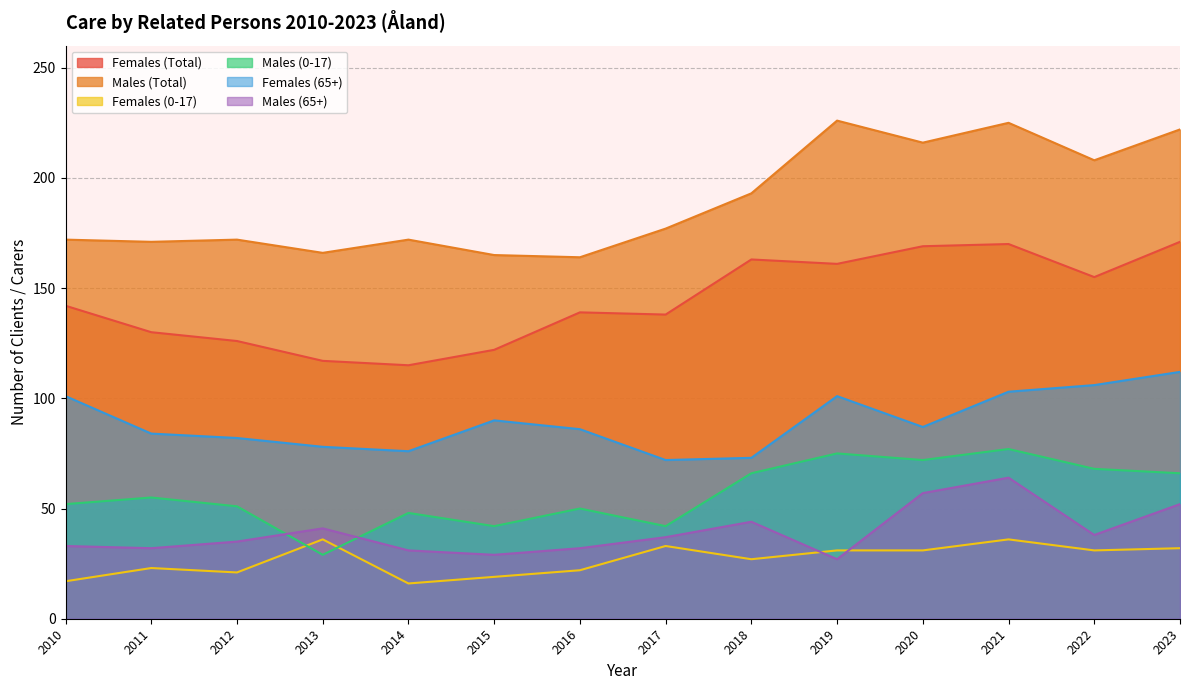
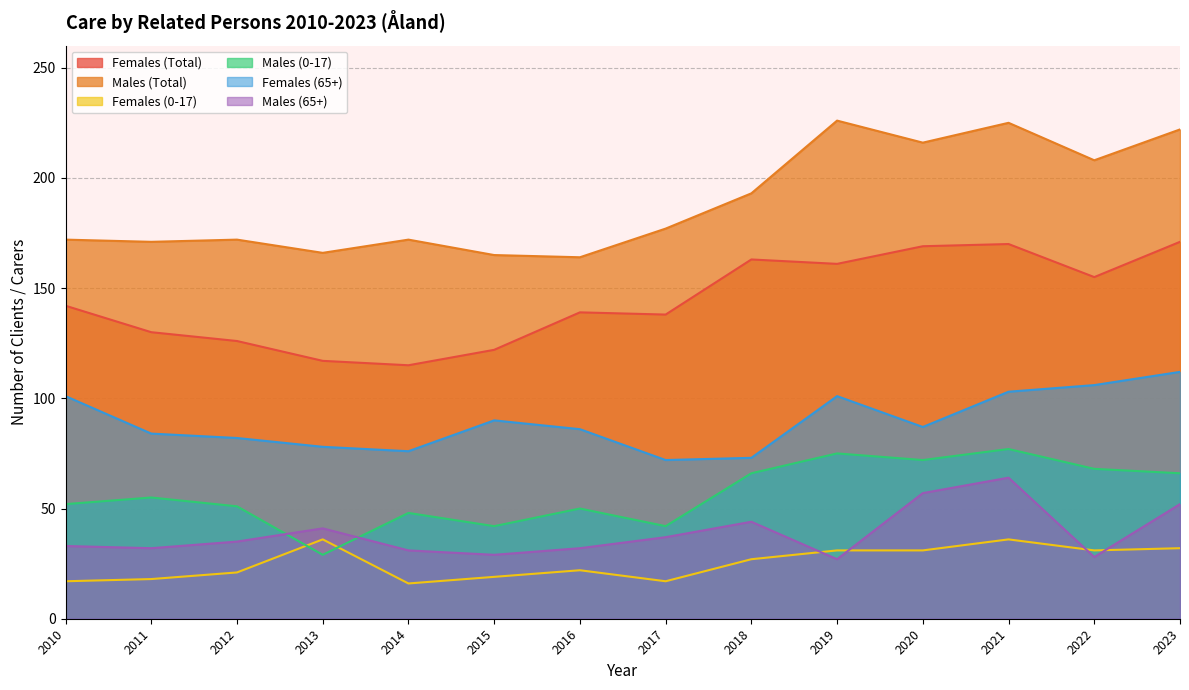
  {
    "Females (0-17)": {
      "2010": 17,
-     "2011": 23,
+     "2011": 18,
      "2012": 21,
      "2013": 36,
      "2014": 16,
      "2015": 19,
      "2016": 22,
-     "2017": 33,
+     "2017": 17,
      "2018": 27,
      "2019": 31,
      "2020": 31,
      "2021": 36,
      "2022": 31,
      "2023": 32
    },
    "Males (0-17)": {
      "2010": 52,
      "2011": 55,
      "2012": 51,
      "2013": 29,
      "2014": 48,
      "2015": 42,
      "2016": 50,
      "2017": 42,
      "2018": 66,
      "2019": 75,
      "2020": 72,
      "2021": 77,
      "2022": 68,
      "2023": 66
    },
    "Females (65+)": {
      "2010": 101,
      "2011": 84,
      "2012": 82,
      "2013": 78,
      "2014": 76,
      "2015": 90,
      "2016": 86,
      "2017": 72,
      "2018": 73,
      "2019": 101,
      "2020": 87,
      "2021": 103,
      "2022": 106,
      "2023": 112
    },
    "Males (65+)": {
      "2010": 33,
      "2011": 32,
      "2012": 35,
      "2013": 41,
      "2014": 31,
      "2015": 29,
      "2016": 32,
      "2017": 37,
      "2018": 44,
      "2019": 27,
      "2020": 57,
      "2021": 64,
-     "2022": 38,
+     "2022": 28,
      "2023": 52
    }
  }
